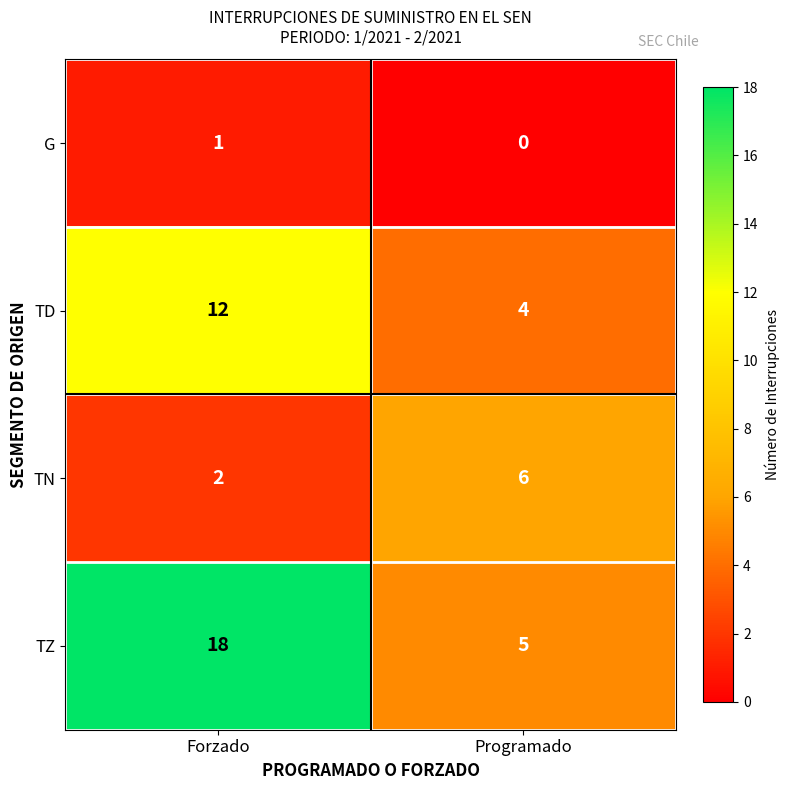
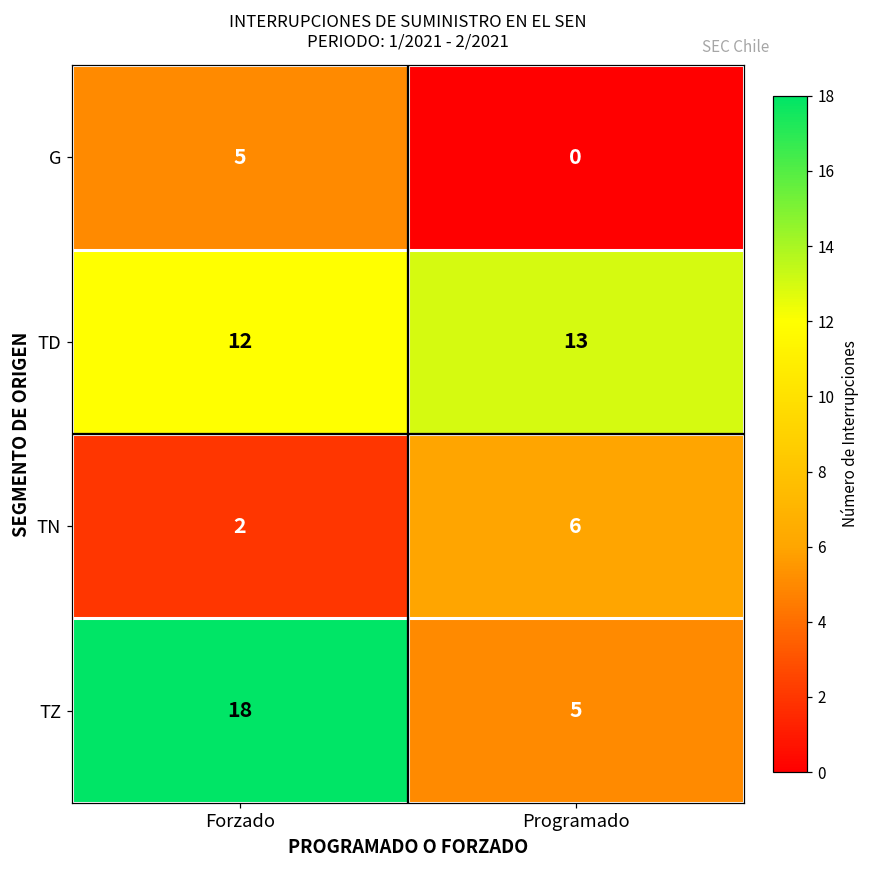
  {
    "G": {
-     "Forzado": 1,
+     "Forzado": 5,
      "Programado": 0
    },
    "TD": {
      "Forzado": 12,
-     "Programado": 4
+     "Programado": 13
    },
    "TN": {
      "Forzado": 2,
      "Programado": 6
    },
    "TZ": {
      "Forzado": 18,
      "Programado": 5
    }
  }
